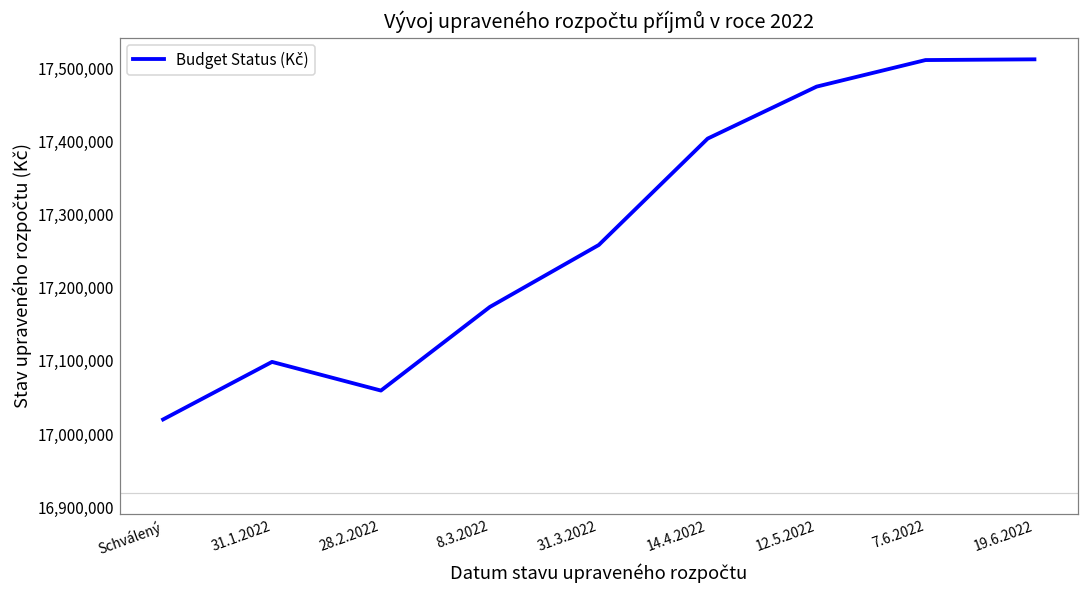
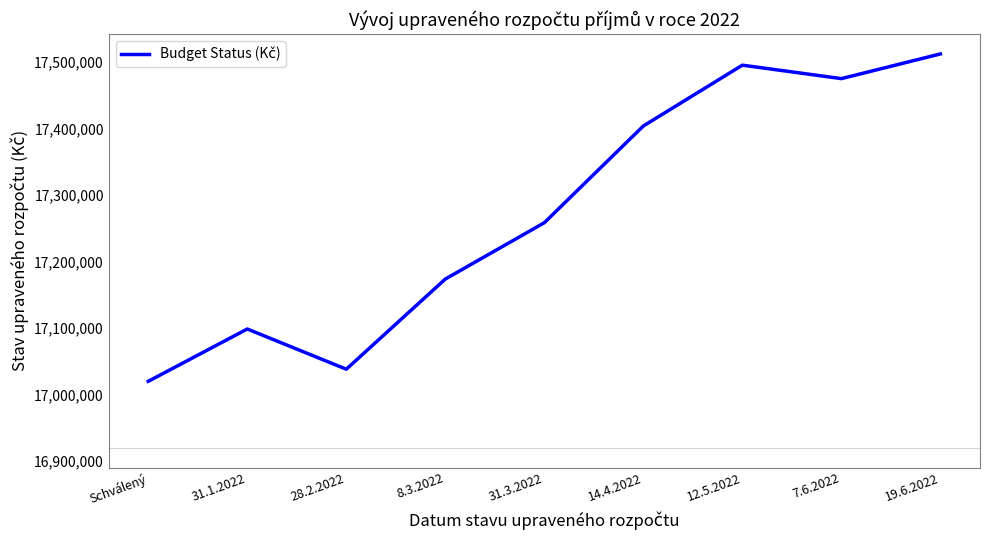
  {
    "Schválený": "17,020,000",
    "31.1.2022": "17,100,000",
-   "28.2.2022": "17,060,000",
+   "28.2.2022": "17,040,000",
    "8.3.2022": "17,170,000",
    "31.3.2022": "17,260,000",
    "14.4.2022": "17,400,000",
-   "12.5.2022": "17,470,000",
-   "7.6.2022": "17,510,000",
+   "12.5.2022": "17,500,000",
+   "7.6.2022": "17,480,000",
    "19.6.2022": "17,510,000"
  }
